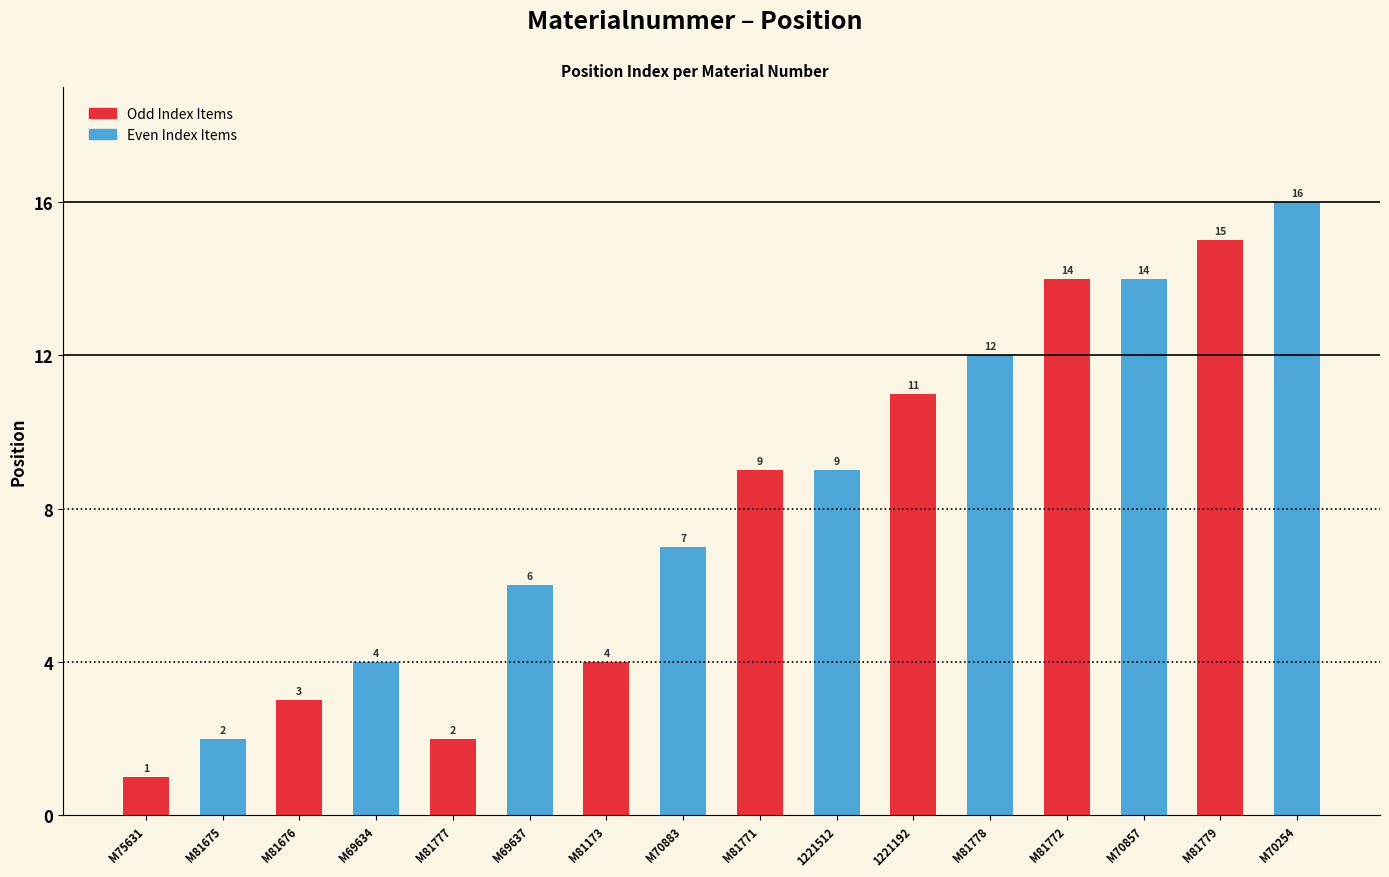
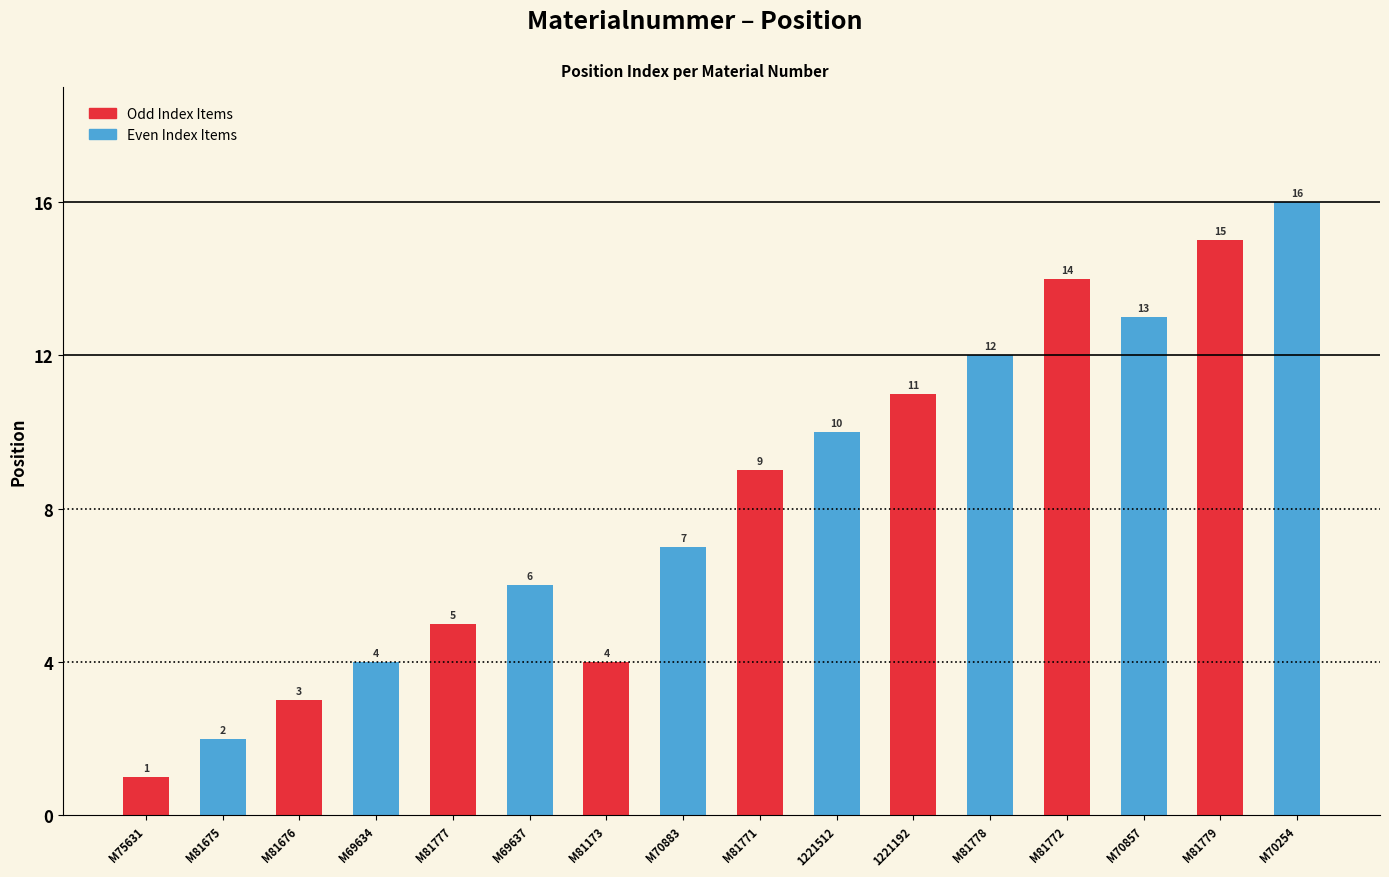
  {
    "M75631": 1,
    "M81675": 2,
    "M81676": 3,
    "M69634": 4,
-   "M81777": 2,
+   "M81777": 5,
    "M69637": 6,
    "M81173": 4,
    "M70883": 7,
    "M81771": 9,
-   "1221512": 9,
+   "1221512": 10,
    "1221192": 11,
    "M81778": 12,
    "M81772": 14,
-   "M70857": 14,
+   "M70857": 13,
    "M81779": 15,
    "M70254": 16
  }
